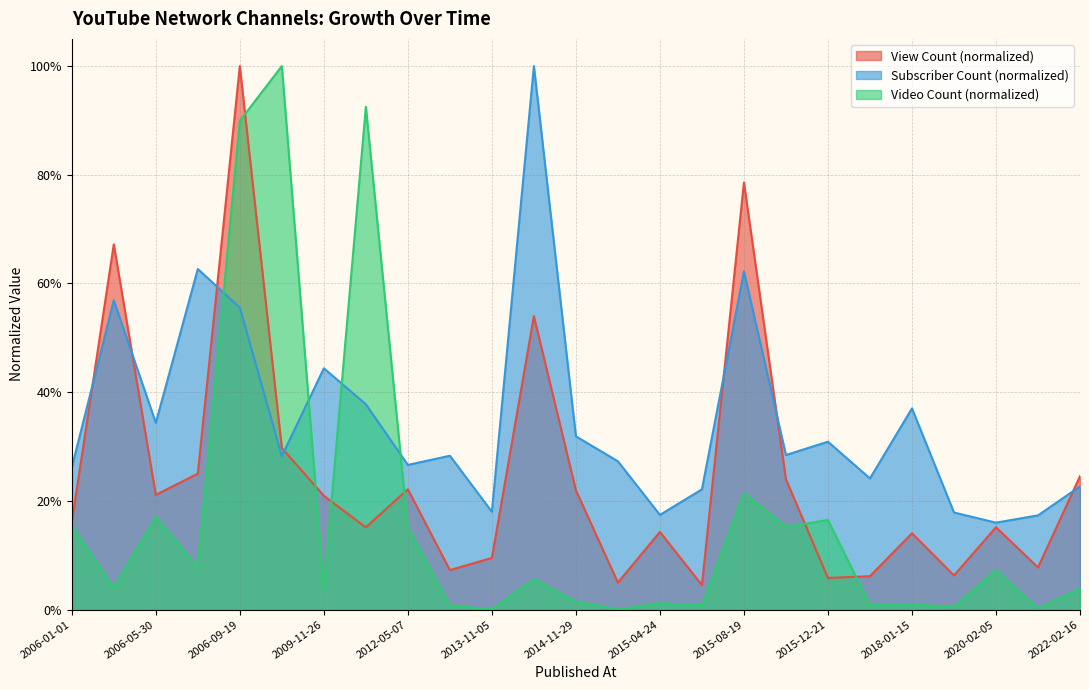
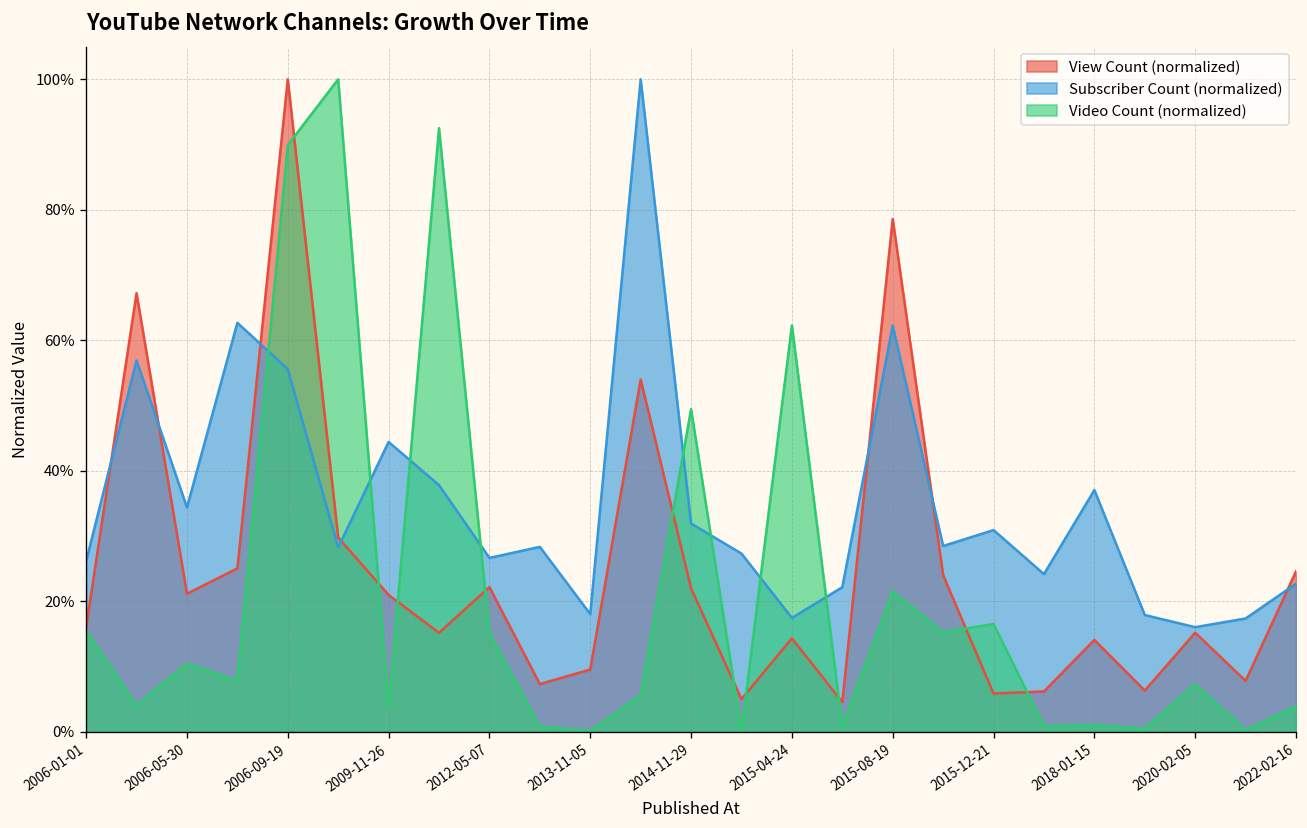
  {
    "View Count (normalized)": {
      "2006-01-01": "16%",
      "2006-05-30": "21%",
      "2006-09-19": "100%",
      "2009-11-26": "21%",
      "2012-05-07": "22%",
      "2013-11-05": "10%",
      "2014-11-29": "22%",
      "2015-04-24": "14%",
      "2015-08-19": "79%",
      "2015-12-21": "6%",
      "2018-01-15": "14%",
      "2020-02-05": "15%",
      "2022-02-16": "25%"
    },
    "Subscriber Count (normalized)": {
      "2006-01-01": "26%",
      "2006-05-30": "34%",
      "2006-09-19": "56%",
      "2009-11-26": "44%",
      "2012-05-07": "27%",
      "2013-11-05": "18%",
      "2014-11-29": "32%",
      "2015-04-24": "17%",
      "2015-08-19": "62%",
      "2015-12-21": "31%",
      "2018-01-15": "37%",
      "2020-02-05": "16%",
      "2022-02-16": "23%"
    },
    "Video Count (normalized)": {
      "2006-01-01": "15%",
-     "2006-05-30": "17%",
+     "2006-05-30": "10%",
      "2006-09-19": "90%",
      "2009-11-26": "4%",
      "2012-05-07": "15%",
      "2013-11-05": "0%",
-     "2014-11-29": "1%",
-     "2015-04-24": "1%",
+     "2014-11-29": "49%",
+     "2015-04-24": "62%",
      "2015-08-19": "21%",
      "2015-12-21": "16%",
      "2018-01-15": "1%",
      "2020-02-05": "7%",
      "2022-02-16": "4%"
    }
  }
